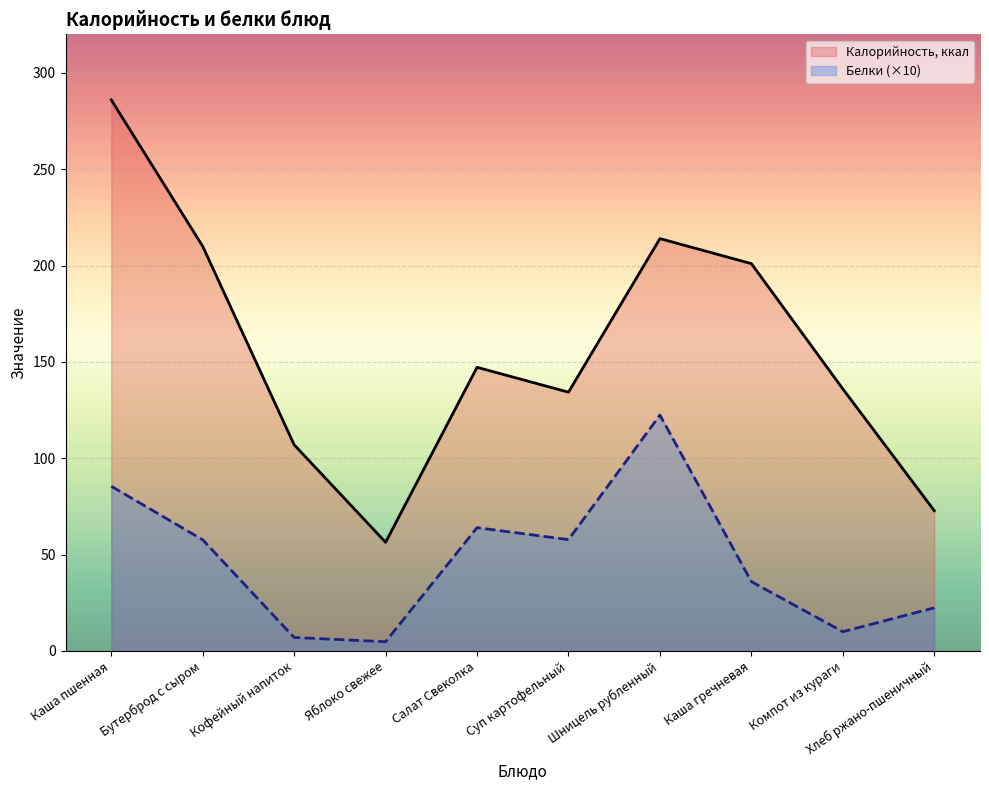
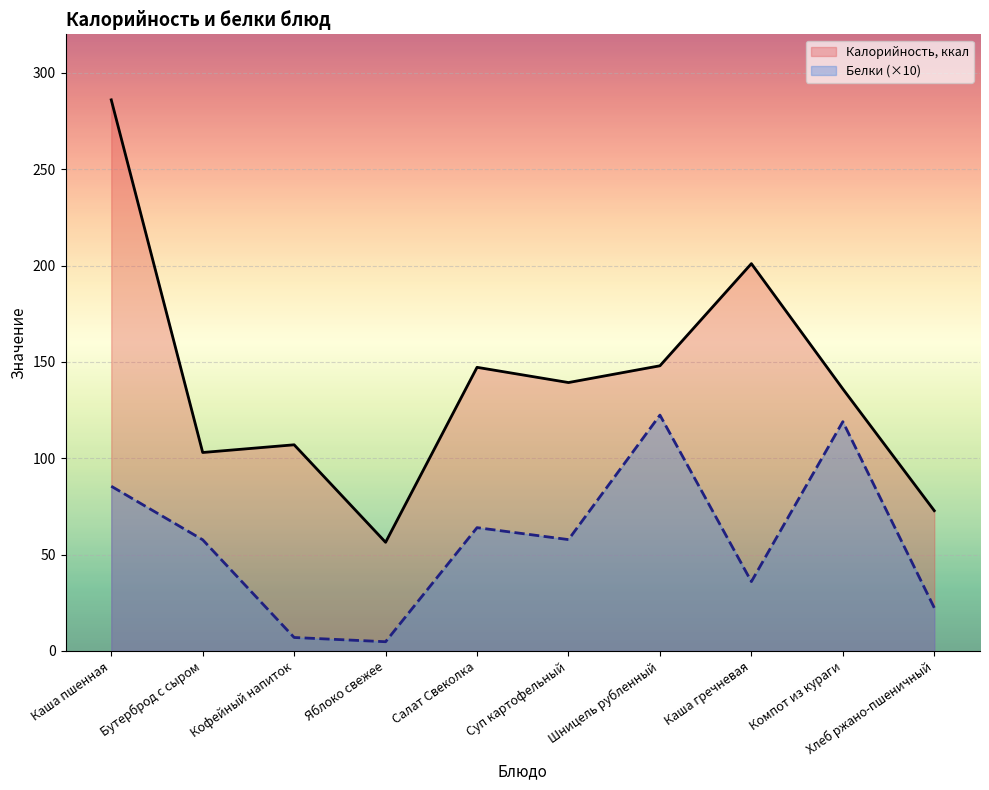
  {
    "Калорийность, ккал": {
      "Каша пшенная": 286,
-     "Бутерброд с сыром": 210,
+     "Бутерброд с сыром": 103,
      "Кофейный напиток": 107,
      "Яблоко свежее": 56,
      "Салат Свеколка": 147,
-     "Суп картофельный": 134,
-     "Шницель рубленный": 214,
+     "Суп картофельный": 139,
+     "Шницель рубленный": 148,
      "Каша гречневая": 201,
      "Компот из кураги": 136,
      "Хлеб ржано-пшеничный": 73
    },
    "Белки (×10)": {
      "Каша пшенная": 86,
      "Бутерброд с сыром": 58,
      "Кофейный напиток": 7,
      "Яблоко свежее": 5,
      "Салат Свеколка": 64,
      "Суп картофельный": 58,
      "Шницель рубленный": 122,
      "Каша гречневая": 36,
-     "Компот из кураги": 10,
+     "Компот из кураги": 119,
      "Хлеб ржано-пшеничный": 22
    }
  }
